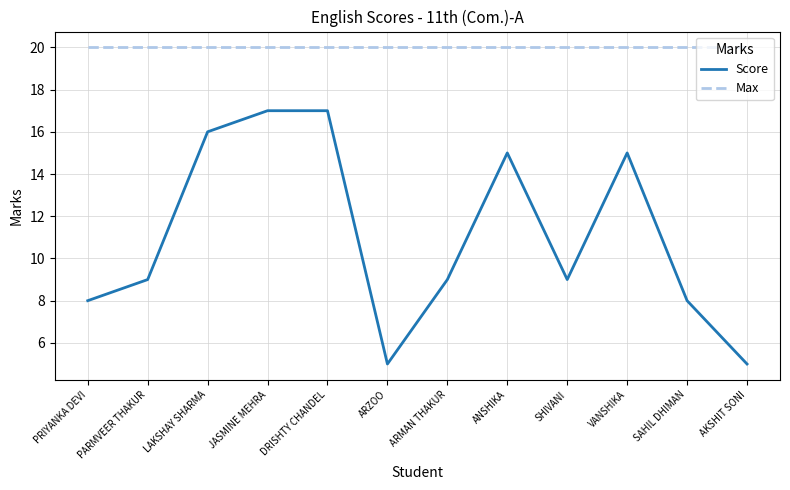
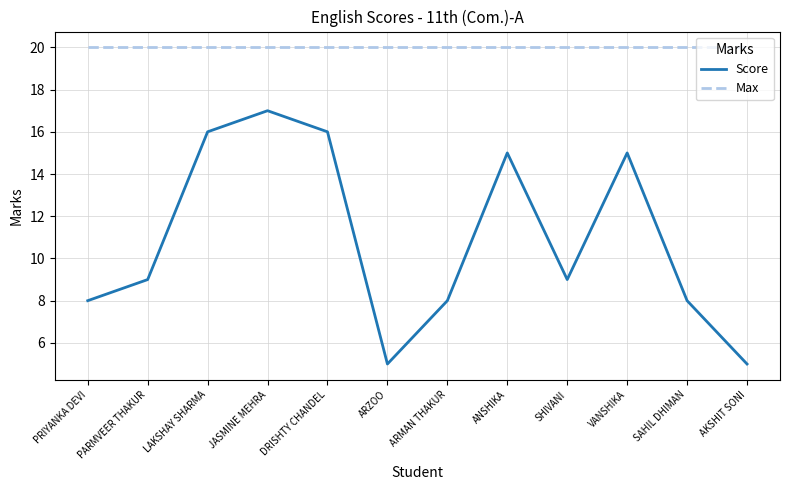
  {
    "Score": {
      "PRIYANKA DEVI": 8,
      "PARMVEER THAKUR": 9,
      "LAKSHAY SHARMA": 16,
      "JASMINE MEHRA": 17,
-     "DRISHTY CHANDEL": 17,
+     "DRISHTY CHANDEL": 16,
      "ARZOO": 5,
-     "ARMAN THAKUR": 9,
+     "ARMAN THAKUR": 8,
      "ANSHIKA": 15,
      "SHIVANI": 9,
      "VANSHIKA": 15,
      "SAHIL DHIMAN": 8,
      "AKSHIT SONI": 5
    },
    "Max": {
      "PRIYANKA DEVI": 20,
      "PARMVEER THAKUR": 20,
      "LAKSHAY SHARMA": 20,
      "JASMINE MEHRA": 20,
      "DRISHTY CHANDEL": 20,
      "ARZOO": 20,
      "ARMAN THAKUR": 20,
      "ANSHIKA": 20,
      "SHIVANI": 20,
      "VANSHIKA": 20,
      "SAHIL DHIMAN": 20
    }
  }
